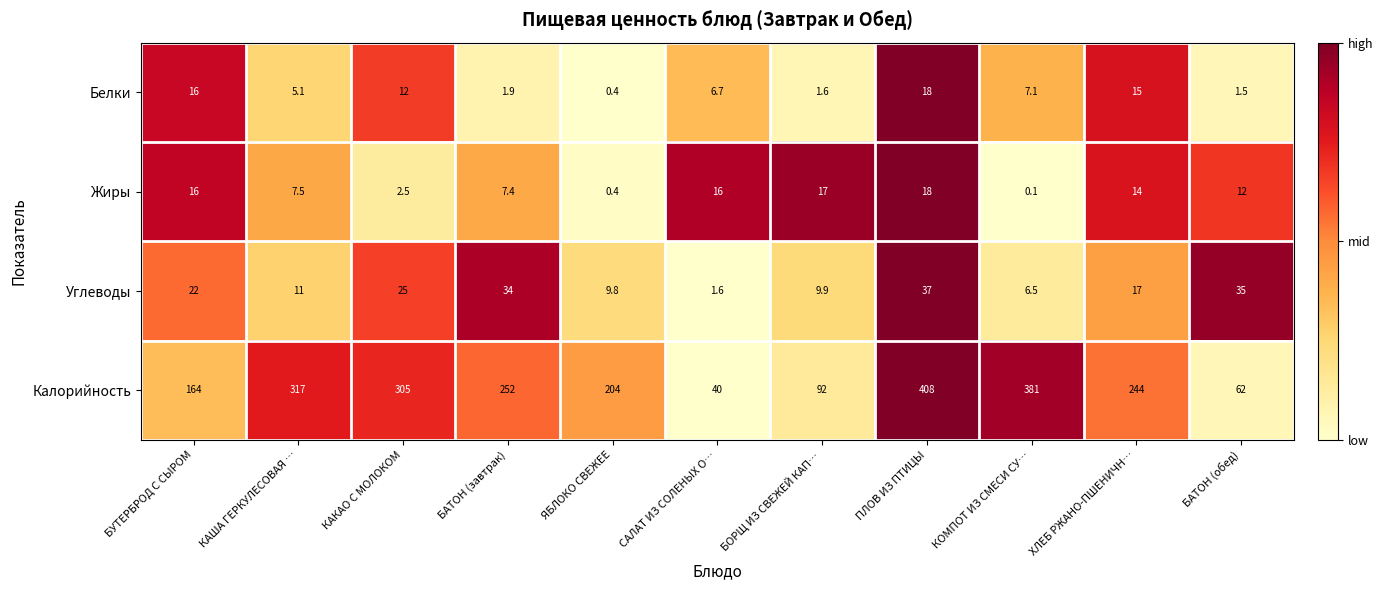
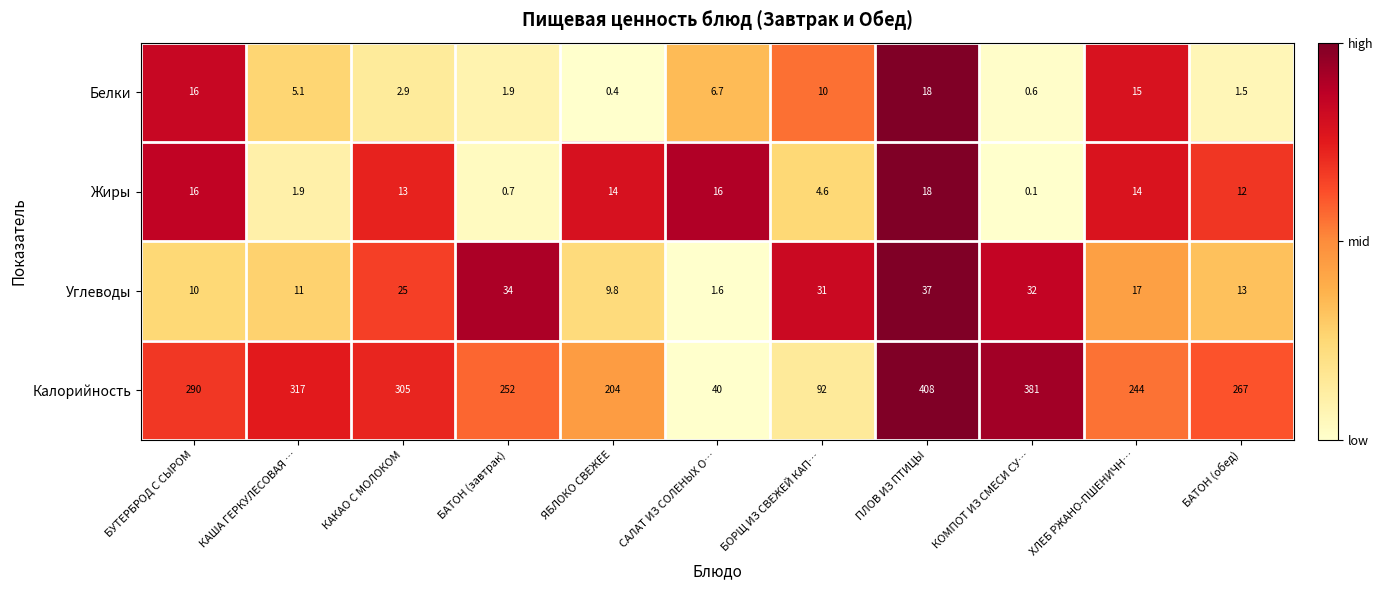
  {
    "Белки": {
      "БУТЕРБРОД С СЫРОМ": 16,
      "КАША ГЕРКУЛЕСОВАЯ …": 5.1,
-     "КАКАО С МОЛОКОМ": 12,
+     "КАКАО С МОЛОКОМ": 2.9,
      "БАТОН (завтрак)": 1.9,
      "ЯБЛОКО СВЕЖЕЕ": 0.4,
      "САЛАТ ИЗ СОЛЕНЫХ О…": 6.7,
-     "БОРЩ ИЗ СВЕЖЕЙ КАП…": 1.6,
+     "БОРЩ ИЗ СВЕЖЕЙ КАП…": 10,
      "ПЛОВ ИЗ ПТИЦЫ": 18,
-     "КОМПОТ ИЗ СМЕСИ СУ…": 7.1,
+     "КОМПОТ ИЗ СМЕСИ СУ…": 0.6,
      "ХЛЕБ РЖАНО-ПШЕНИЧН…": 15,
      "БАТОН (обед)": 1.5
    },
    "Жиры": {
      "БУТЕРБРОД С СЫРОМ": 16,
-     "КАША ГЕРКУЛЕСОВАЯ …": 7.5,
-     "КАКАО С МОЛОКОМ": 2.5,
-     "БАТОН (завтрак)": 7.4,
-     "ЯБЛОКО СВЕЖЕЕ": 0.4,
+     "КАША ГЕРКУЛЕСОВАЯ …": 1.9,
+     "КАКАО С МОЛОКОМ": 13,
+     "БАТОН (завтрак)": 0.7,
+     "ЯБЛОКО СВЕЖЕЕ": 14,
      "САЛАТ ИЗ СОЛЕНЫХ О…": 16,
-     "БОРЩ ИЗ СВЕЖЕЙ КАП…": 17,
+     "БОРЩ ИЗ СВЕЖЕЙ КАП…": 4.6,
      "ПЛОВ ИЗ ПТИЦЫ": 18,
      "КОМПОТ ИЗ СМЕСИ СУ…": 0.1,
      "ХЛЕБ РЖАНО-ПШЕНИЧН…": 14,
      "БАТОН (обед)": 12
    },
    "Углеводы": {
-     "БУТЕРБРОД С СЫРОМ": 22,
+     "БУТЕРБРОД С СЫРОМ": 10,
      "КАША ГЕРКУЛЕСОВАЯ …": 11,
      "КАКАО С МОЛОКОМ": 25,
      "БАТОН (завтрак)": 34,
      "ЯБЛОКО СВЕЖЕЕ": 9.8,
      "САЛАТ ИЗ СОЛЕНЫХ О…": 1.6,
-     "БОРЩ ИЗ СВЕЖЕЙ КАП…": 9.9,
+     "БОРЩ ИЗ СВЕЖЕЙ КАП…": 31,
      "ПЛОВ ИЗ ПТИЦЫ": 37,
-     "КОМПОТ ИЗ СМЕСИ СУ…": 6.5,
+     "КОМПОТ ИЗ СМЕСИ СУ…": 32,
      "ХЛЕБ РЖАНО-ПШЕНИЧН…": 17,
-     "БАТОН (обед)": 35
+     "БАТОН (обед)": 13
    },
    "Калорийность": {
-     "БУТЕРБРОД С СЫРОМ": 164,
+     "БУТЕРБРОД С СЫРОМ": 290,
      "КАША ГЕРКУЛЕСОВАЯ …": 317,
      "КАКАО С МОЛОКОМ": 305,
      "БАТОН (завтрак)": 252,
      "ЯБЛОКО СВЕЖЕЕ": 204,
      "САЛАТ ИЗ СОЛЕНЫХ О…": 40,
      "БОРЩ ИЗ СВЕЖЕЙ КАП…": 92,
      "ПЛОВ ИЗ ПТИЦЫ": 408,
      "КОМПОТ ИЗ СМЕСИ СУ…": 381,
      "ХЛЕБ РЖАНО-ПШЕНИЧН…": 244,
-     "БАТОН (обед)": 62
+     "БАТОН (обед)": 267
    }
  }
